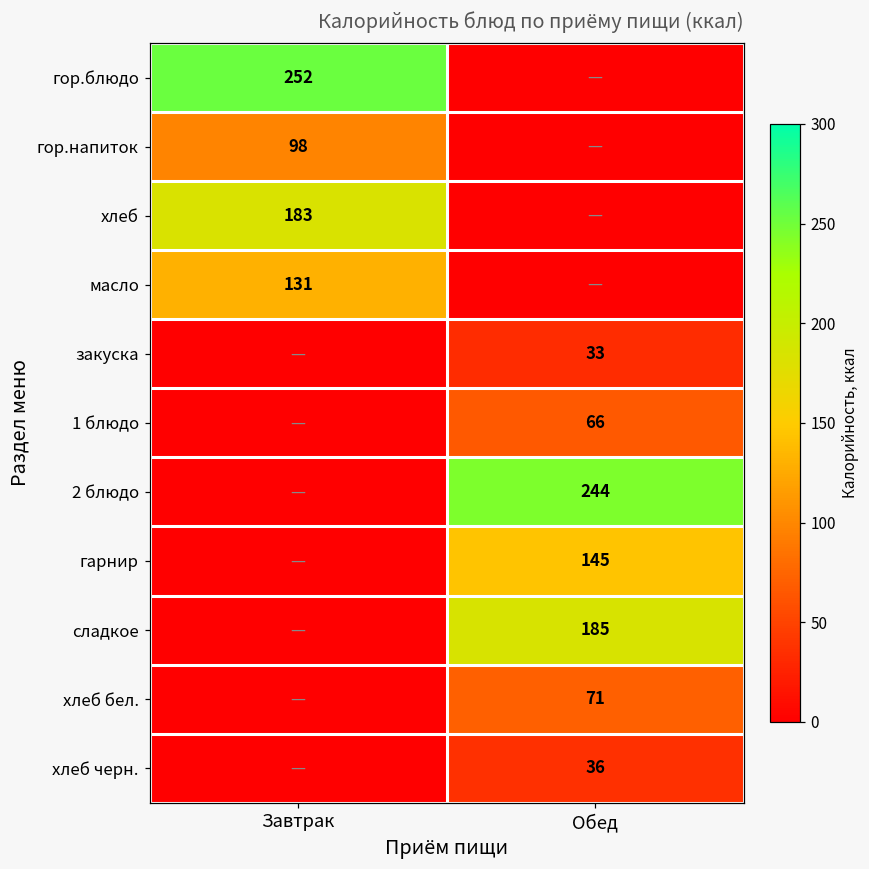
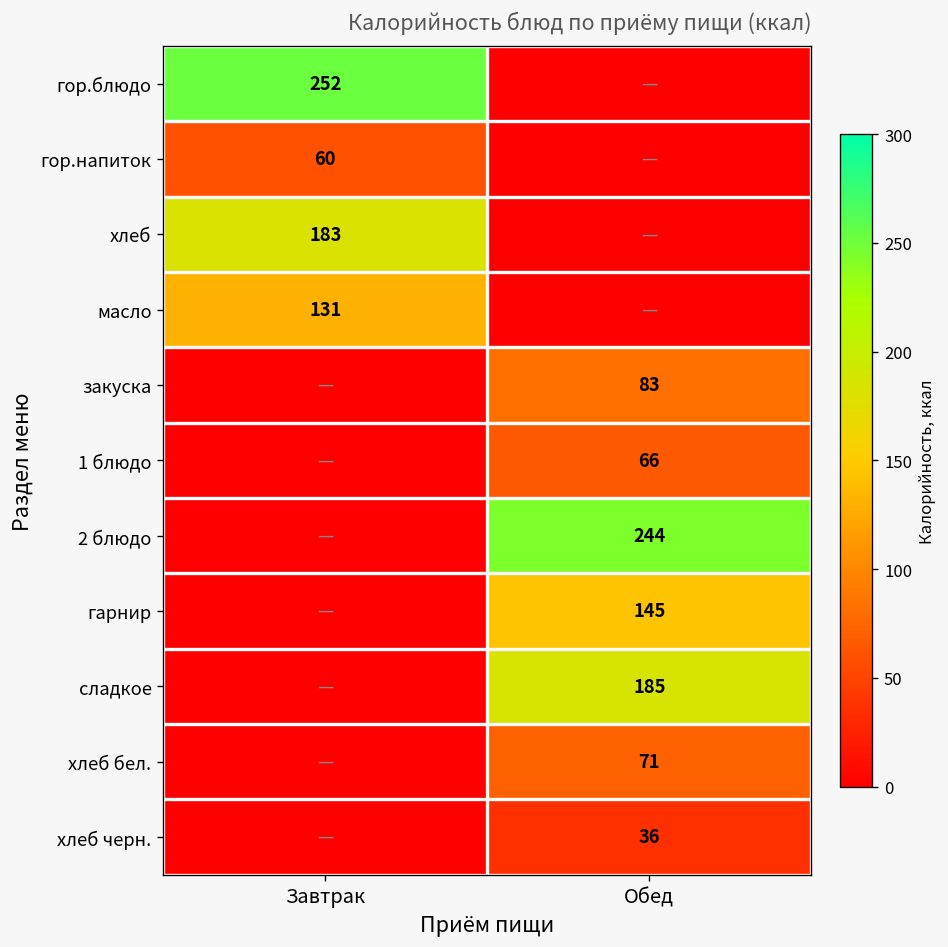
  {
    "гор.блюдо": {
      "Завтрак": 252
    },
    "гор.напиток": {
-     "Завтрак": 98
+     "Завтрак": 60
    },
    "хлеб": {
      "Завтрак": 183
    },
    "масло": {
      "Завтрак": 131
    },
    "закуска": {
-     "Обед": 33
+     "Обед": 83
    },
    "1 блюдо": {
      "Обед": 66
    },
    "2 блюдо": {
      "Обед": 244
    },
    "гарнир": {
      "Обед": 145
    },
    "сладкое": {
      "Обед": 185
    },
    "хлеб бел.": {
      "Обед": 71
    },
    "хлеб черн.": {
      "Обед": 36
    }
  }
